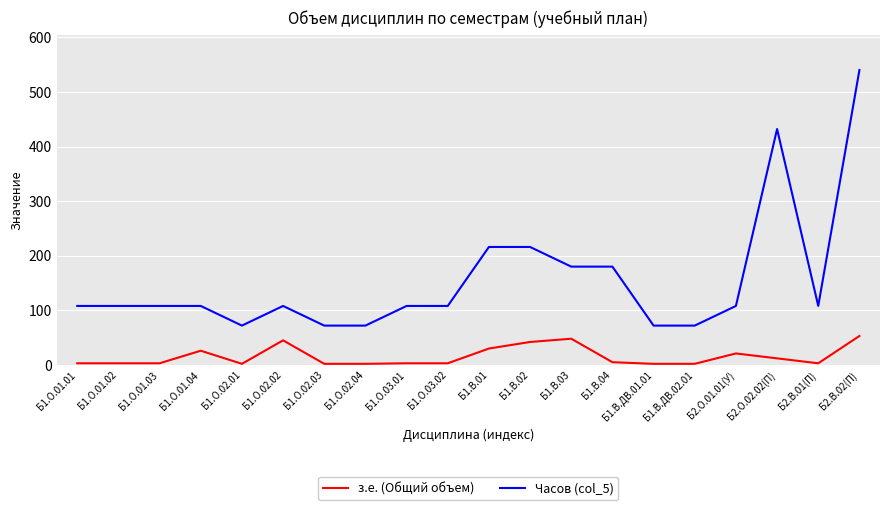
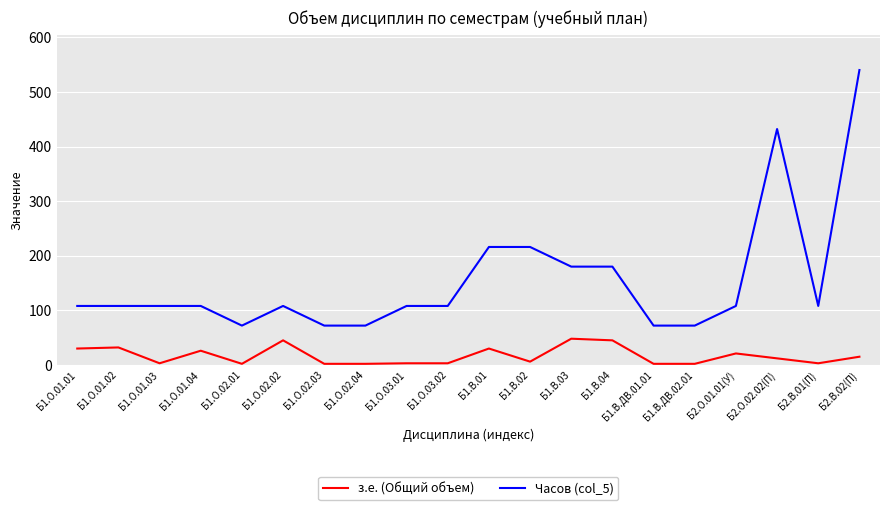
  {
    "з.е. (Общий объем)": {
-     "Б1.О.01.01": 0,
-     "Б1.О.01.02": 0,
+     "Б1.О.01.01": 30,
+     "Б1.О.01.02": 30,
      "Б1.О.01.03": 0,
      "Б1.О.01.04": 30,
      "Б1.О.02.01": 0,
      "Б1.О.02.02": 50,
      "Б1.О.02.03": 0,
      "Б1.О.02.04": 0,
      "Б1.О.03.01": 0,
      "Б1.О.03.02": 0,
      "Б1.В.01": 30,
-     "Б1.В.02": 40,
+     "Б1.В.02": 10,
      "Б1.В.03": 50,
-     "Б1.В.04": 10,
+     "Б1.В.04": 50,
      "Б1.В.ДВ.01.01": 0,
      "Б1.В.ДВ.02.01": 0,
      "Б2.О.01.01(У)": 20,
      "Б2.О.02.02(П)": 10,
      "Б2.В.01(П)": 0,
-     "Б2.В.02(П)": 50
+     "Б2.В.02(П)": 20
    },
    "Часов (col_5)": {
      "Б1.О.01.01": 110,
      "Б1.О.01.02": 110,
      "Б1.О.01.03": 110,
      "Б1.О.01.04": 110,
      "Б1.О.02.01": 70,
      "Б1.О.02.02": 110,
      "Б1.О.02.03": 70,
      "Б1.О.02.04": 70,
      "Б1.О.03.01": 110,
      "Б1.О.03.02": 110,
      "Б1.В.01": 220,
      "Б1.В.02": 220,
      "Б1.В.03": 180,
      "Б1.В.04": 180,
      "Б1.В.ДВ.01.01": 70,
      "Б1.В.ДВ.02.01": 70,
      "Б2.О.01.01(У)": 110,
      "Б2.О.02.02(П)": 430,
      "Б2.В.01(П)": 110,
      "Б2.В.02(П)": 540
    }
  }
